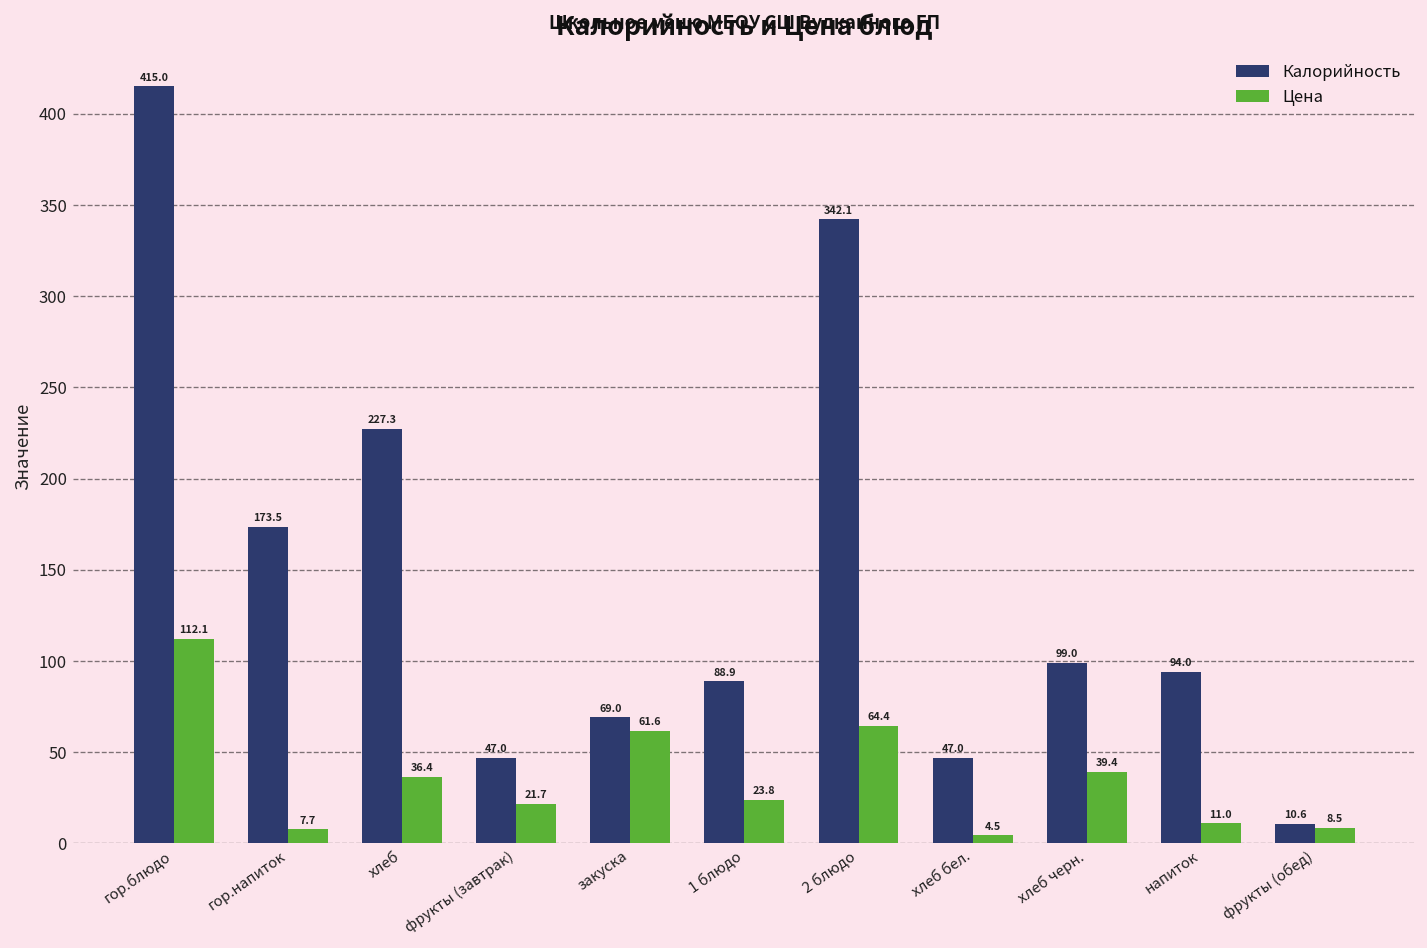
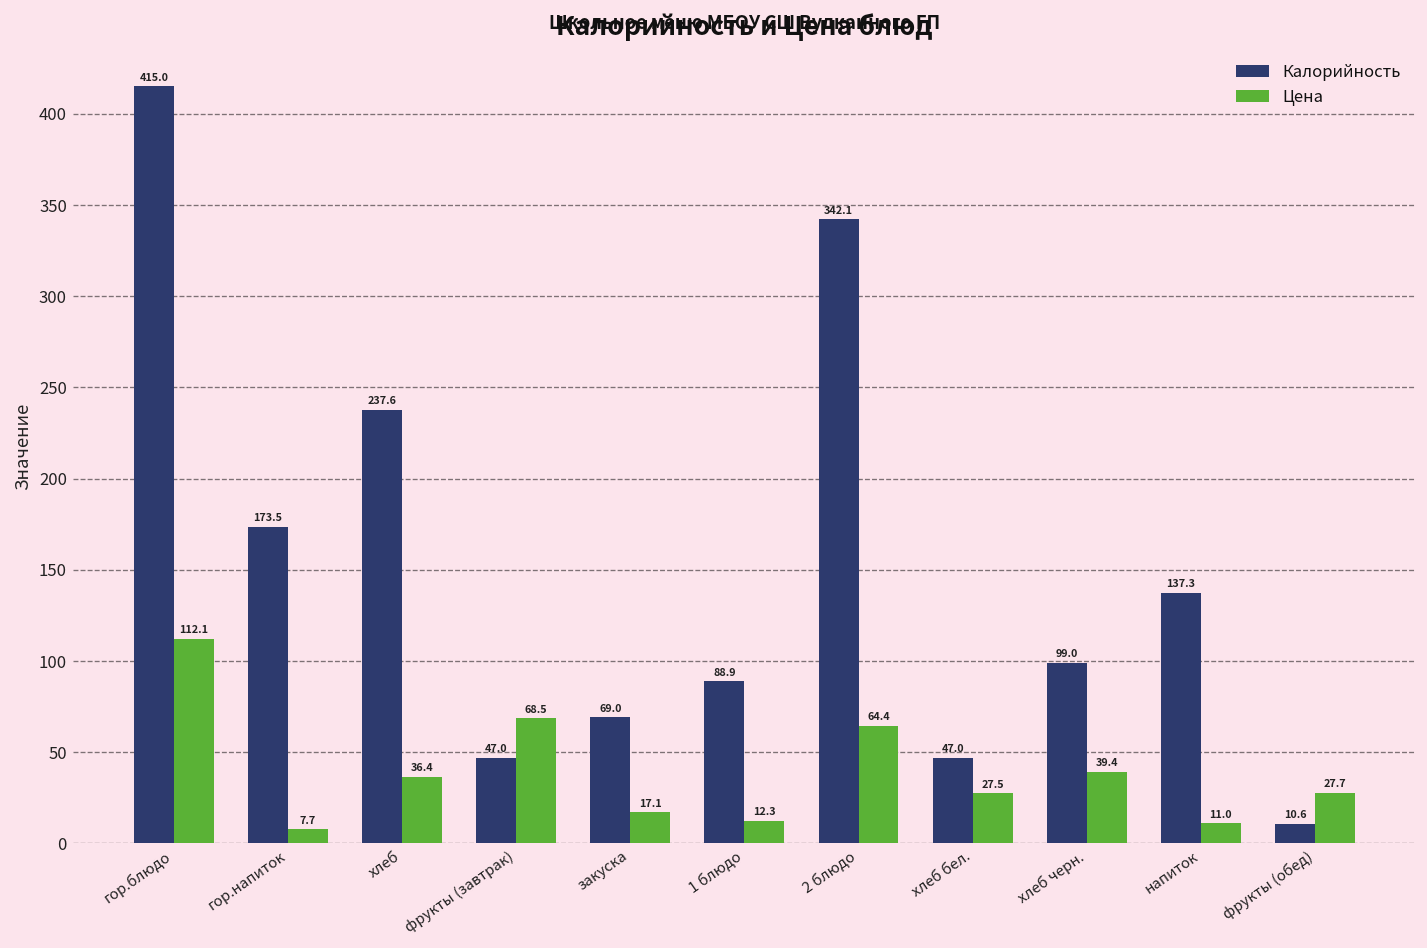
  {
    "Калорийность": {
      "гор.блюдо": 415.0,
      "гор.напиток": 173.5,
-     "хлеб": 227.3,
+     "хлеб": 237.6,
      "фрукты (завтрак)": 47.0,
      "закуска": 69.0,
      "1 блюдо": 88.9,
      "2 блюдо": 342.1,
      "хлеб бел.": 47.0,
      "хлеб черн.": 99.0,
-     "напиток": 94.0,
+     "напиток": 137.3,
      "фрукты (обед)": 10.6
    },
    "Цена": {
      "гор.блюдо": 112.1,
      "гор.напиток": 7.7,
      "хлеб": 36.4,
-     "фрукты (завтрак)": 21.7,
-     "закуска": 61.6,
-     "1 блюдо": 23.8,
+     "фрукты (завтрак)": 68.5,
+     "закуска": 17.1,
+     "1 блюдо": 12.3,
      "2 блюдо": 64.4,
-     "хлеб бел.": 4.5,
+     "хлеб бел.": 27.5,
      "хлеб черн.": 39.4,
      "напиток": 11.0,
-     "фрукты (обед)": 8.5
+     "фрукты (обед)": 27.7
    }
  }
